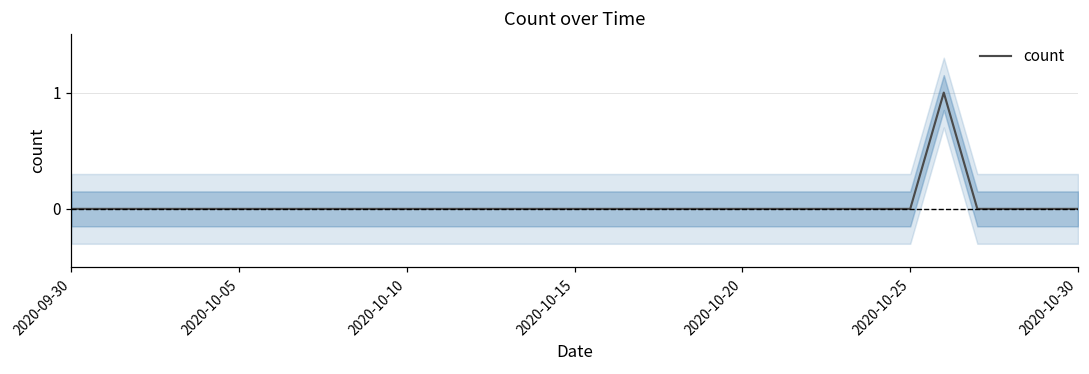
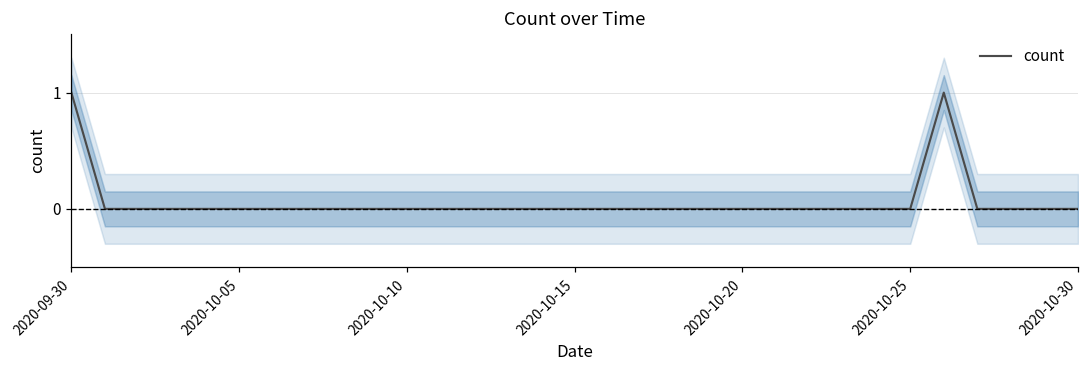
  {
    "count": {
-     "2020-09-30": 0,
+     "2020-09-30": 1,
      "2020-10-05": 0,
      "2020-10-10": 0,
      "2020-10-15": 0,
      "2020-10-20": 0,
      "2020-10-25": 0,
      "2020-10-30": 0
    }
  }
